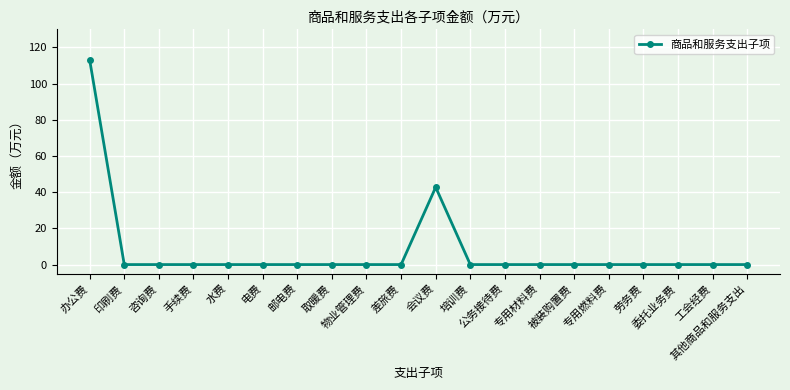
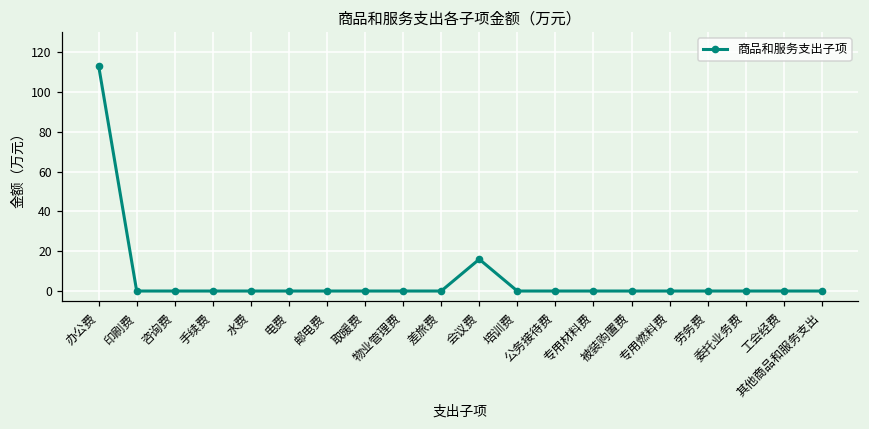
  {
    "办公费": 113,
    "印刷费": 0,
    "咨询费": 0,
    "手续费": 0,
    "水费": 0,
    "电费": 0,
    "邮电费": 0,
    "取暖费": 0,
    "物业管理费": 0,
    "差旅费": 0,
-   "会议费": 43,
+   "会议费": 16,
    "培训费": 0,
    "公务接待费": 0,
    "专用材料费": 0,
    "被装购置费": 0,
    "专用燃料费": 0,
    "劳务费": 0,
    "委托业务费": 0,
    "工会经费": 0,
    "其他商品和服务支出": 0
  }
